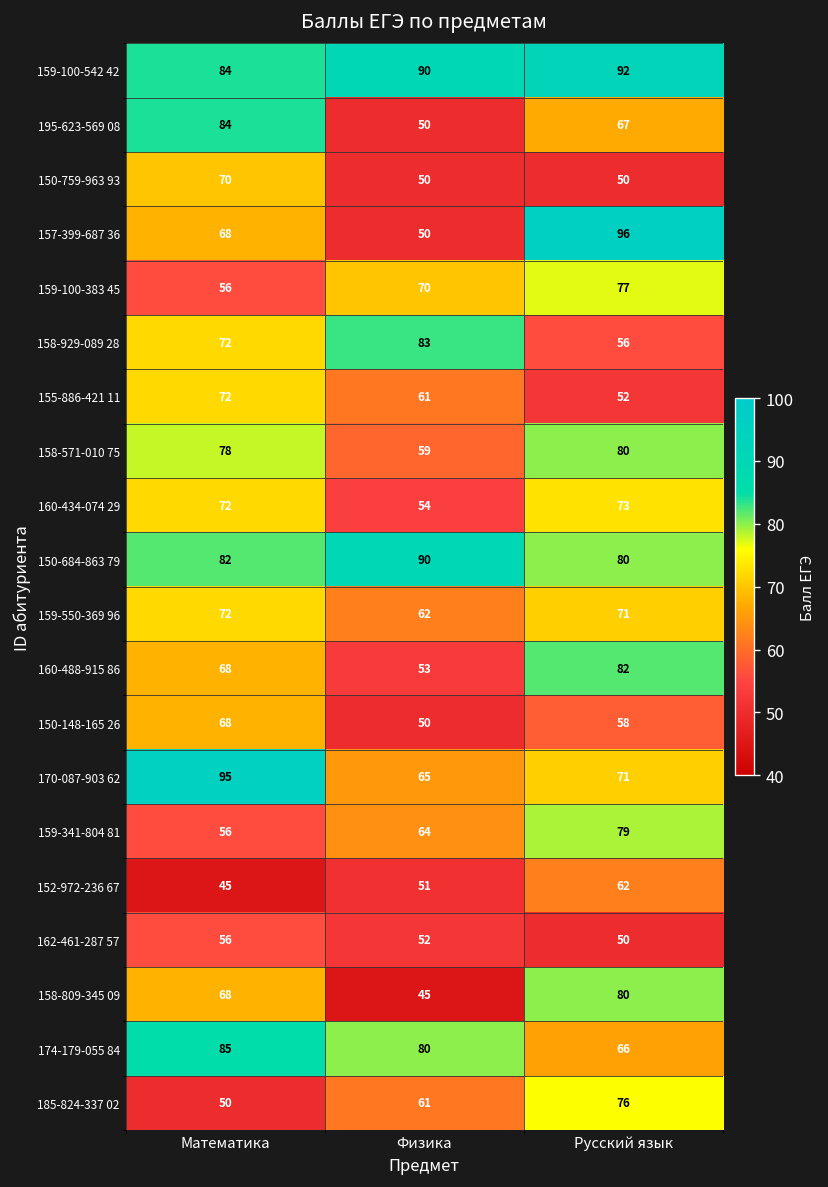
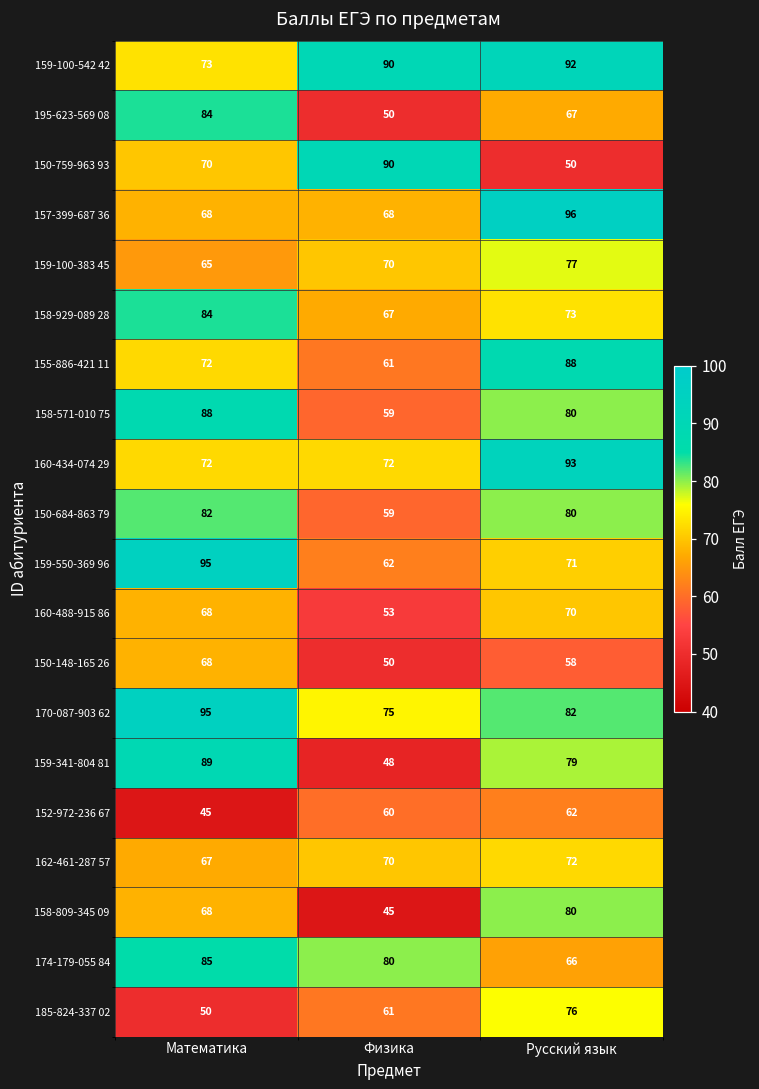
  {
    "159-100-542 42": {
-     "Математика": 84,
+     "Математика": 73,
      "Физика": 90,
      "Русский язык": 92
    },
    "195-623-569 08": {
      "Математика": 84,
      "Физика": 50,
      "Русский язык": 67
    },
    "150-759-963 93": {
      "Математика": 70,
-     "Физика": 50,
+     "Физика": 90,
      "Русский язык": 50
    },
    "157-399-687 36": {
      "Математика": 68,
-     "Физика": 50,
+     "Физика": 68,
      "Русский язык": 96
    },
    "159-100-383 45": {
-     "Математика": 56,
+     "Математика": 65,
      "Физика": 70,
      "Русский язык": 77
    },
    "158-929-089 28": {
-     "Математика": 72,
-     "Физика": 83,
-     "Русский язык": 56
+     "Математика": 84,
+     "Физика": 67,
+     "Русский язык": 73
    },
    "155-886-421 11": {
      "Математика": 72,
      "Физика": 61,
-     "Русский язык": 52
+     "Русский язык": 88
    },
    "158-571-010 75": {
-     "Математика": 78,
+     "Математика": 88,
      "Физика": 59,
      "Русский язык": 80
    },
    "160-434-074 29": {
      "Математика": 72,
-     "Физика": 54,
-     "Русский язык": 73
+     "Физика": 72,
+     "Русский язык": 93
    },
    "150-684-863 79": {
      "Математика": 82,
-     "Физика": 90,
+     "Физика": 59,
      "Русский язык": 80
    },
    "159-550-369 96": {
-     "Математика": 72,
+     "Математика": 95,
      "Физика": 62,
      "Русский язык": 71
    },
    "160-488-915 86": {
      "Математика": 68,
      "Физика": 53,
-     "Русский язык": 82
+     "Русский язык": 70
    },
    "150-148-165 26": {
      "Математика": 68,
      "Физика": 50,
      "Русский язык": 58
    },
    "170-087-903 62": {
      "Математика": 95,
-     "Физика": 65,
-     "Русский язык": 71
+     "Физика": 75,
+     "Русский язык": 82
    },
    "159-341-804 81": {
-     "Математика": 56,
-     "Физика": 64,
+     "Математика": 89,
+     "Физика": 48,
      "Русский язык": 79
    },
    "152-972-236 67": {
      "Математика": 45,
-     "Физика": 51,
+     "Физика": 60,
      "Русский язык": 62
    },
    "162-461-287 57": {
-     "Математика": 56,
-     "Физика": 52,
-     "Русский язык": 50
+     "Математика": 67,
+     "Физика": 70,
+     "Русский язык": 72
    },
    "158-809-345 09": {
      "Математика": 68,
      "Физика": 45,
      "Русский язык": 80
    },
    "174-179-055 84": {
      "Математика": 85,
      "Физика": 80,
      "Русский язык": 66
    },
    "185-824-337 02": {
      "Математика": 50,
      "Физика": 61,
      "Русский язык": 76
    }
  }
